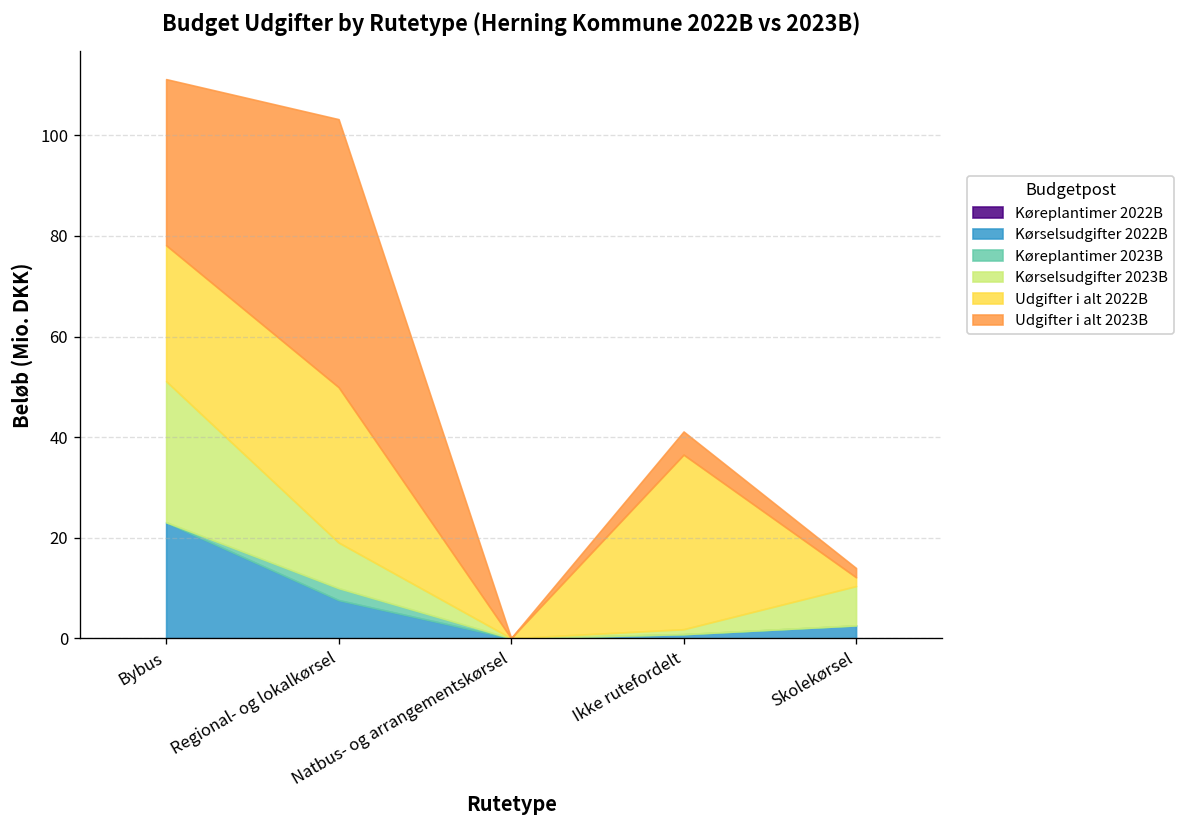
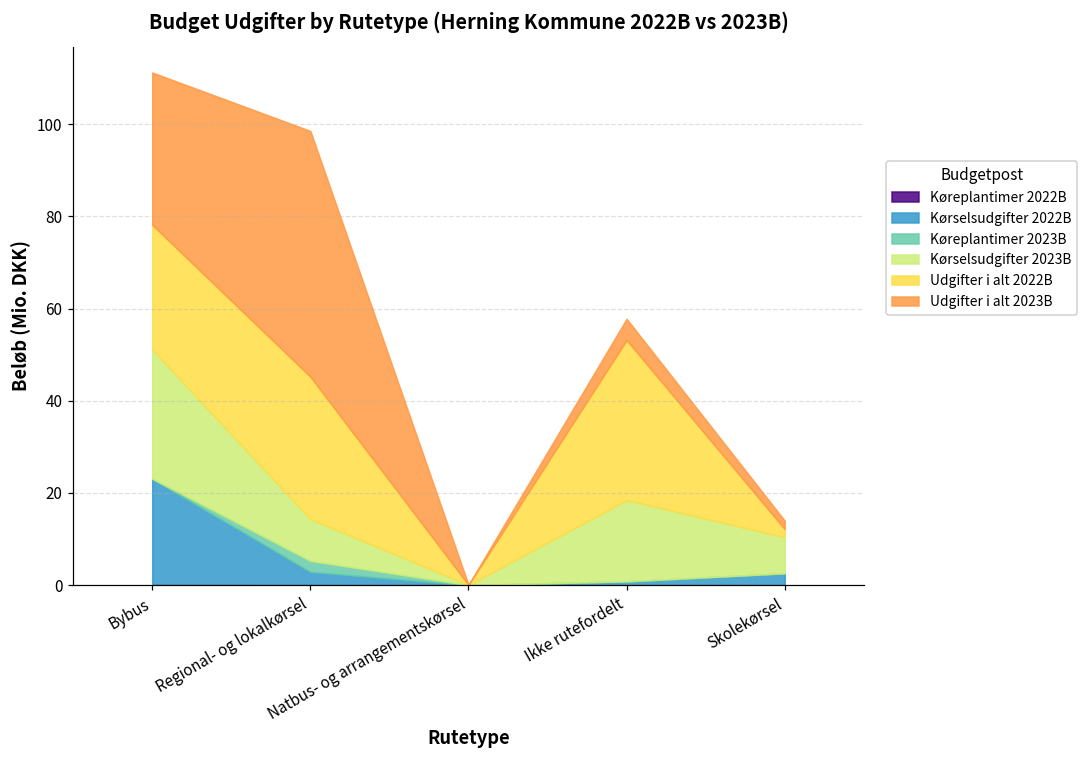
  {
    "Køreplantimer 2022B": {
      "Ikke rutefordelt": 0
    },
    "Kørselsudgifter 2022B": {
-     "Regional- og lokalkørsel": 8
+     "Regional- og lokalkørsel": 3
    },
    "Køreplantimer 2023B": {
      "Regional- og lokalkørsel": 2
    },
    "Kørselsudgifter 2023B": {
      "Bybus": 28,
      "Regional- og lokalkørsel": 9,
-     "Ikke rutefordelt": 1,
+     "Ikke rutefordelt": 18,
      "Skolekørsel": 8
    },
    "Udgifter i alt 2022B": {
      "Bybus": 27,
      "Regional- og lokalkørsel": 31,
      "Ikke rutefordelt": 35,
      "Skolekørsel": 2
    },
    "Udgifter i alt 2023B": {
      "Bybus": 33,
      "Regional- og lokalkørsel": 53,
      "Ikke rutefordelt": 5,
      "Skolekørsel": 2
    }
  }
